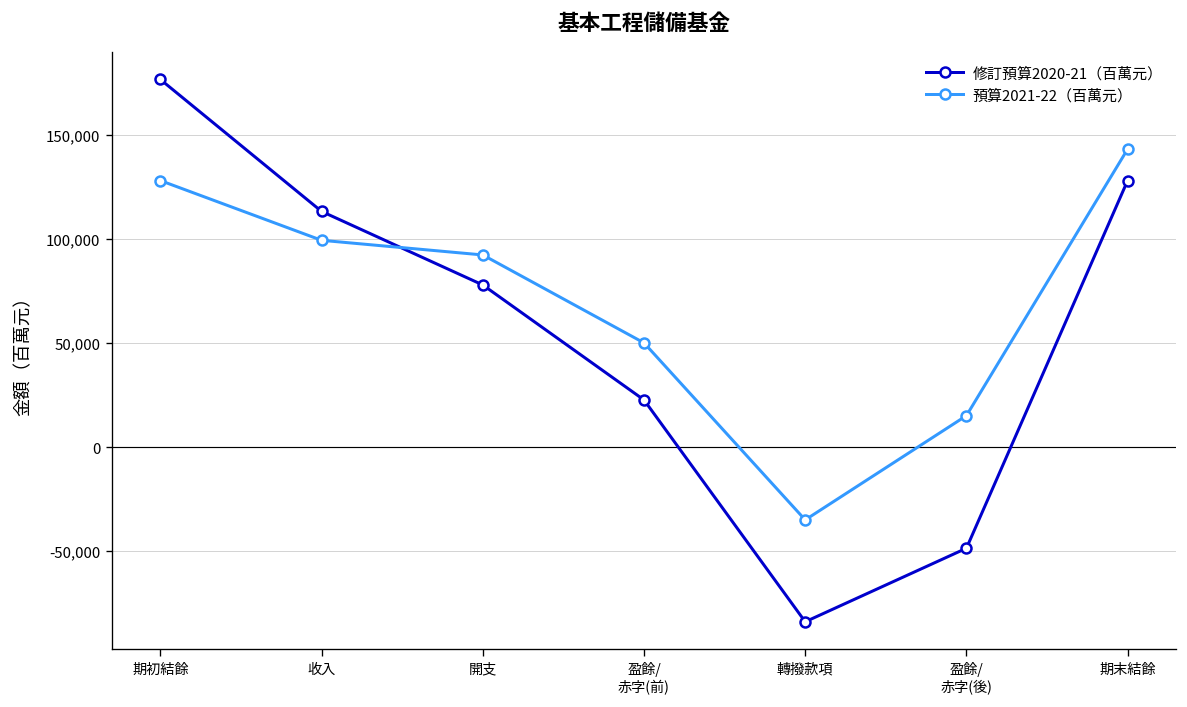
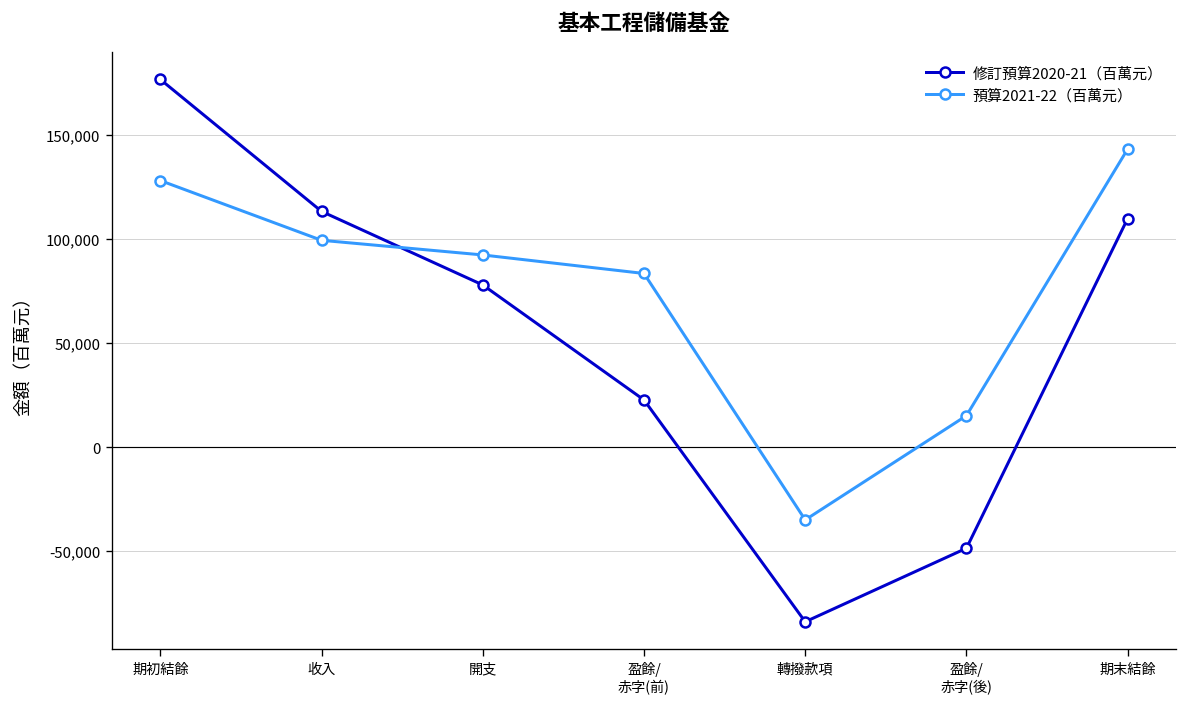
  {
    "修訂預算2020-21（百萬元）": {
      "期初結餘": "177,000",
      "收入": "113,000",
      "開支": "78,000",
      "盈餘/ 赤字(前)": "23,000",
      "轉撥款項": "-84,000",
      "盈餘/ 赤字(後)": "-49,000",
-     "期末結餘": "128,000"
+     "期末結餘": "110,000"
    },
    "預算2021-22（百萬元）": {
      "期初結餘": "128,000",
      "收入": "99,000",
      "開支": "92,000",
-     "盈餘/ 赤字(前)": "50,000",
+     "盈餘/ 赤字(前)": "84,000",
      "轉撥款項": "-35,000",
      "盈餘/ 赤字(後)": "15,000",
      "期末結餘": "143,000"
    }
  }
